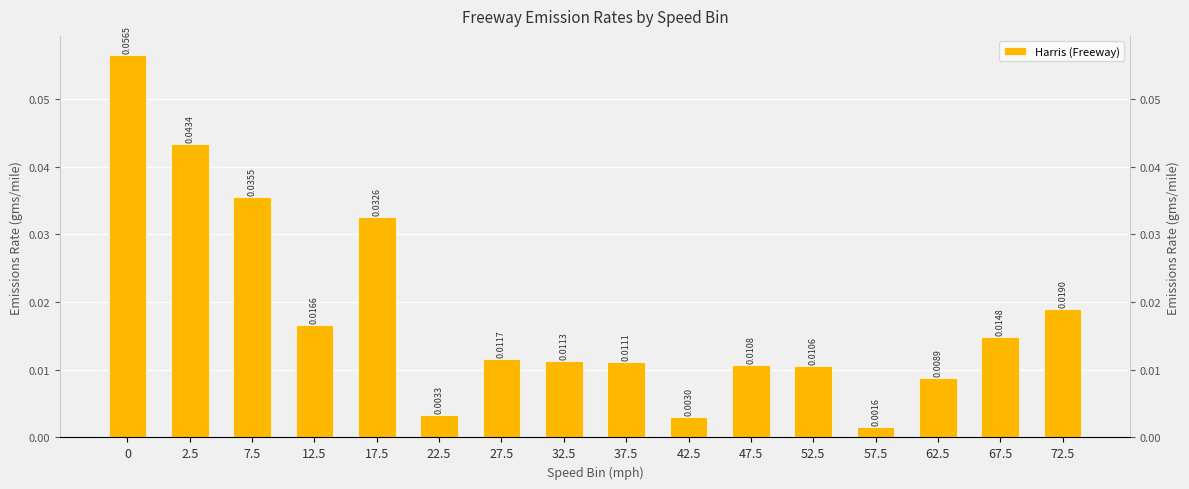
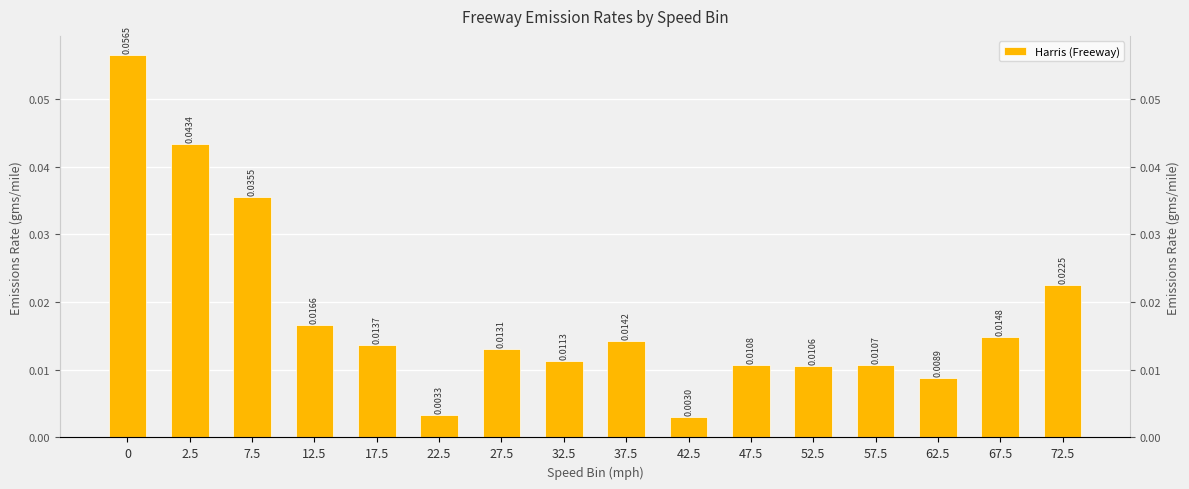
  {
    "0": 0.0565,
    "2.5": 0.0434,
    "7.5": 0.0355,
    "12.5": 0.0166,
-   "17.5": 0.0326,
+   "17.5": 0.0137,
    "22.5": 0.0033,
-   "27.5": 0.0117,
+   "27.5": 0.0131,
    "32.5": 0.0113,
-   "37.5": 0.0111,
+   "37.5": 0.0142,
    "42.5": 0.0030,
    "47.5": 0.0108,
    "52.5": 0.0106,
-   "57.5": 0.0016,
+   "57.5": 0.0107,
    "62.5": 0.0089,
    "67.5": 0.0148,
-   "72.5": 0.0190
+   "72.5": 0.0225
  }
